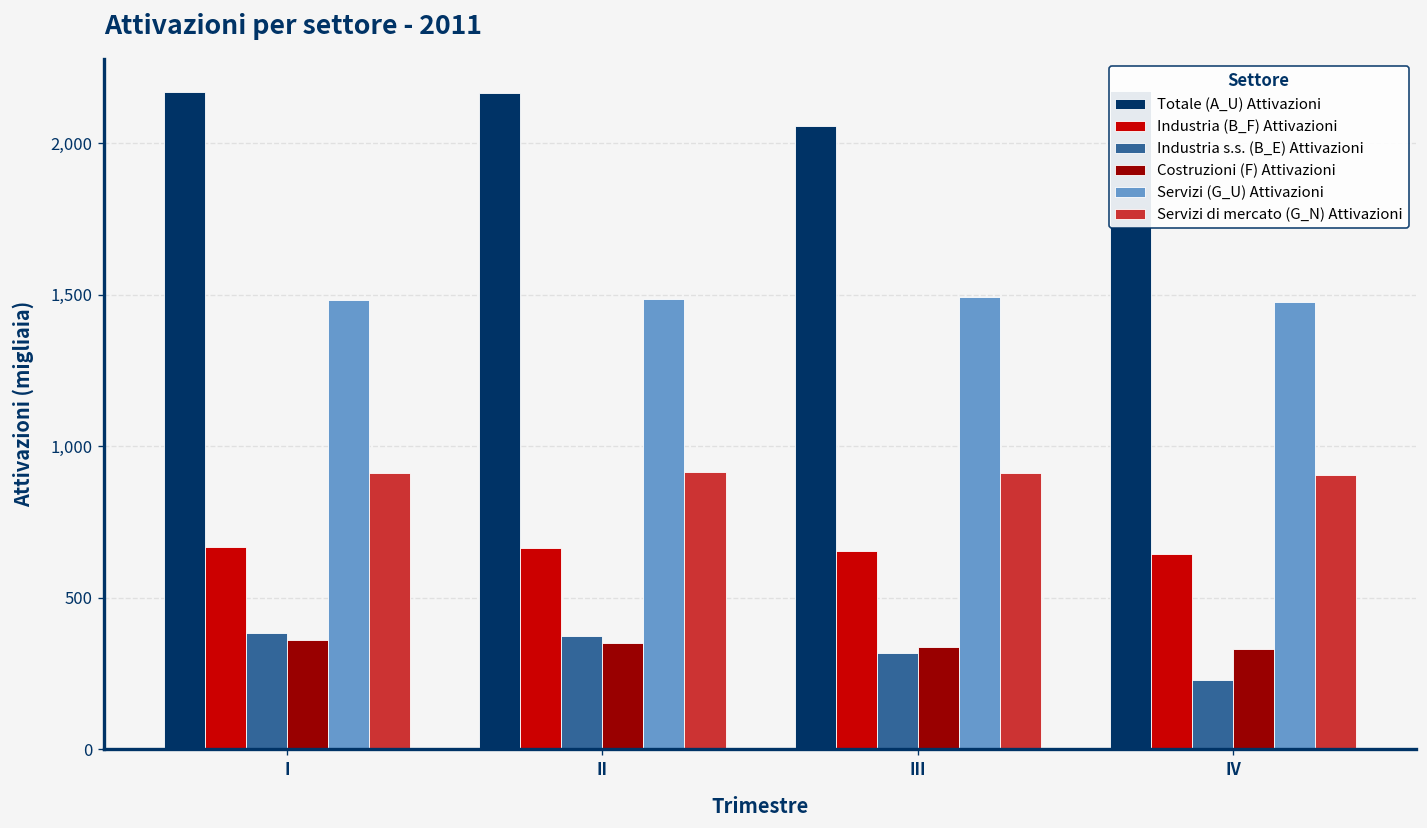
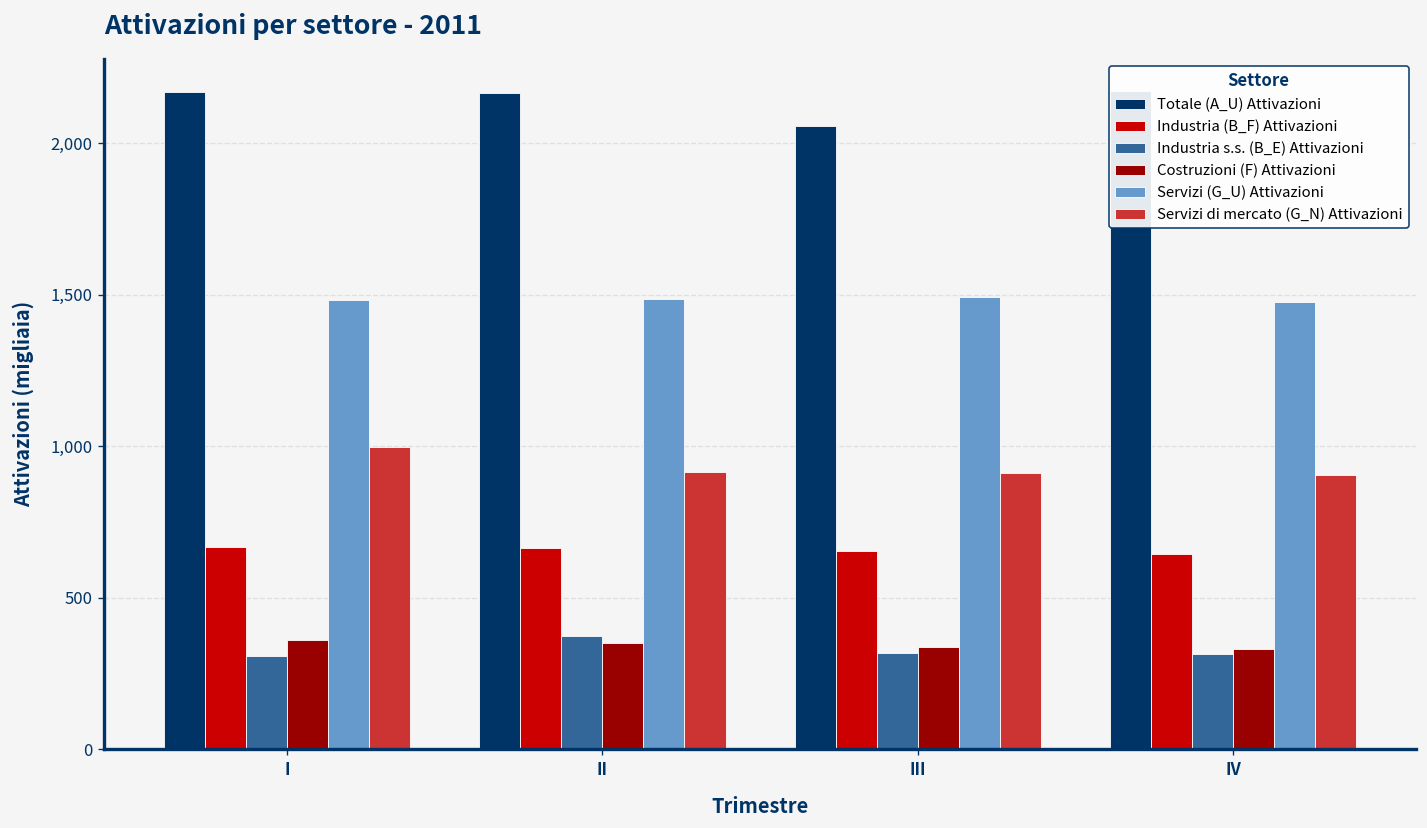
  {
    "Totale (A_U) Attivazioni": {
      "I": "2,170",
      "II": "2,170",
      "III": "2,060"
    },
    "Industria s.s. (B_E) Attivazioni": {
-     "I": "380",
+     "I": "310",
      "II": "370",
      "III": "320",
-     "IV": "230"
+     "IV": "320"
    },
    "Servizi (G_U) Attivazioni": {
      "I": "1,480",
      "II": "1,490",
      "III": "1,490",
      "IV": "1,470"
    },
    "Servizi di mercato (G_N) Attivazioni": {
-     "I": "910",
+     "I": "1,000",
      "II": "910",
      "III": "910",
      "IV": "900"
    }
  }
